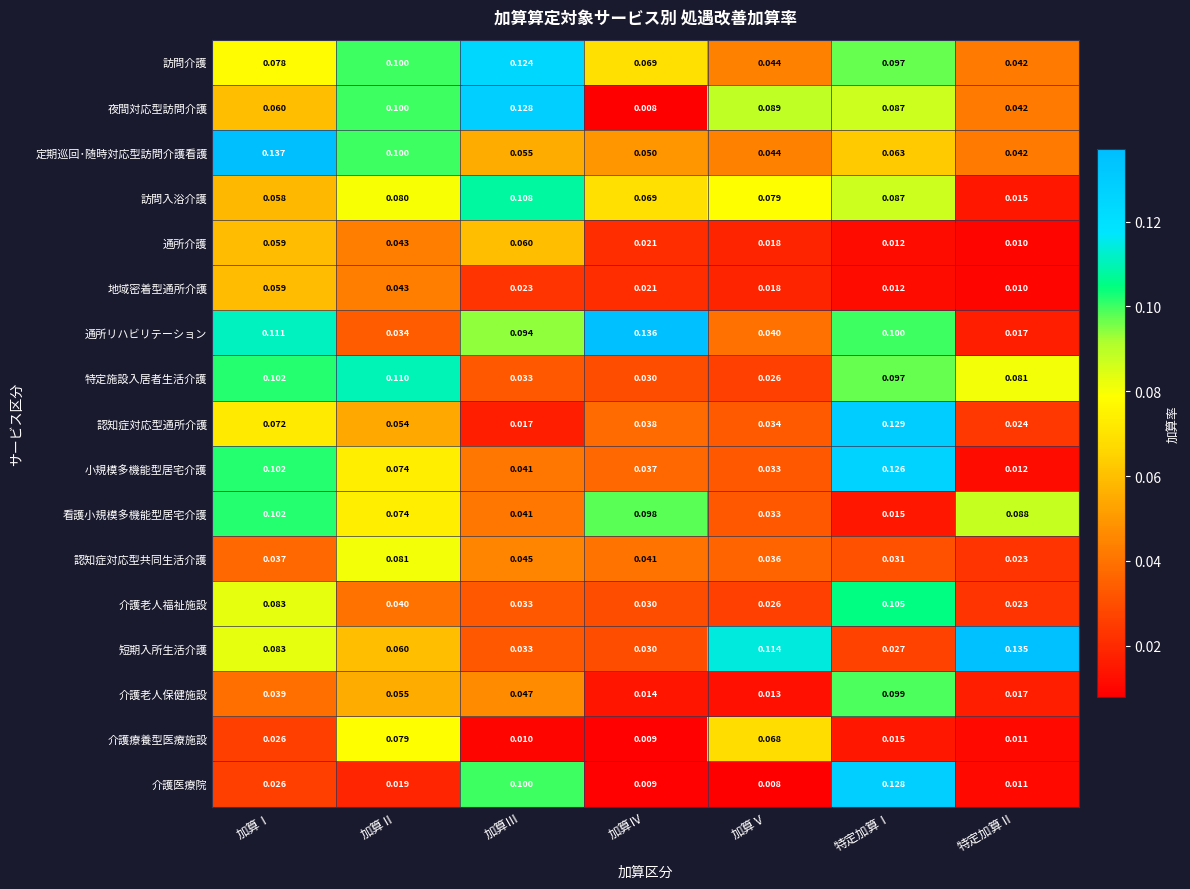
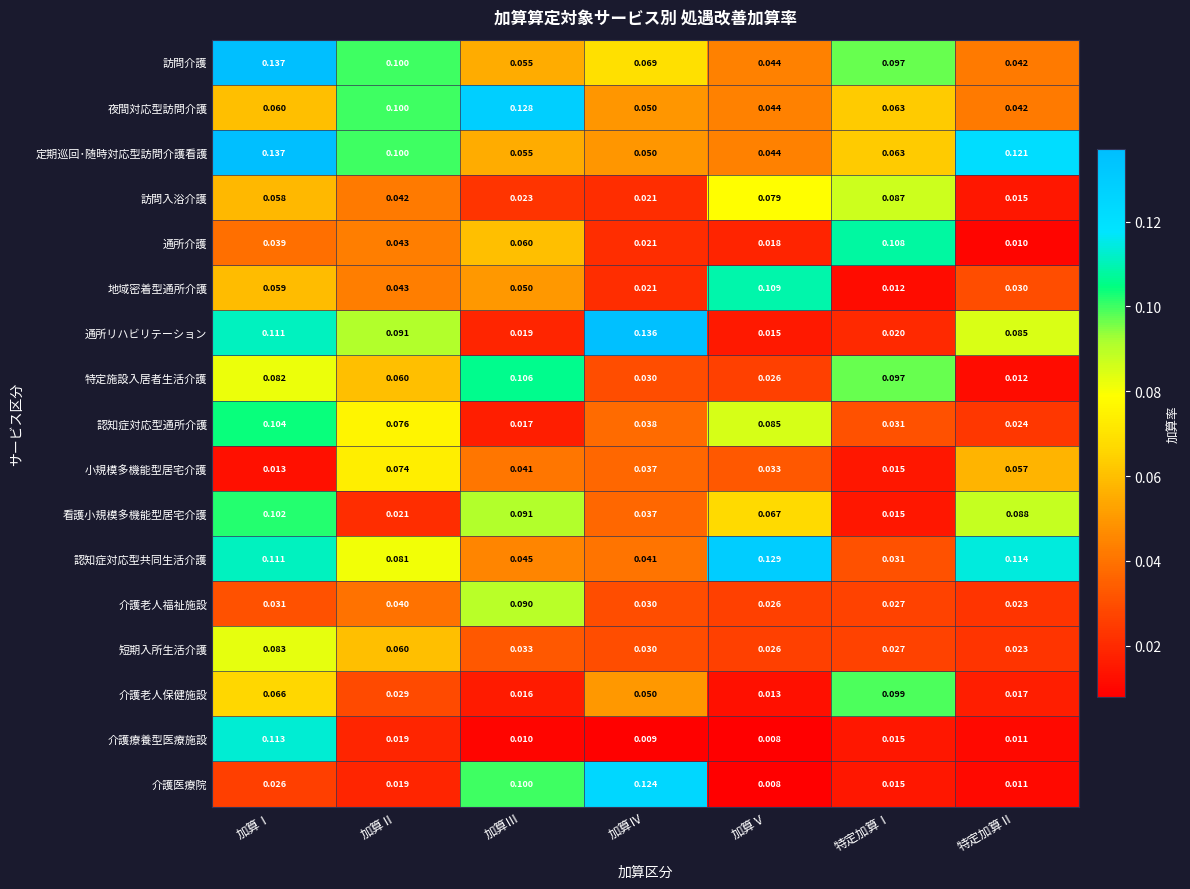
  {
    "訪問介護": {
-     "加算Ⅰ": 0.078,
+     "加算Ⅰ": 0.137,
      "加算Ⅱ": 0.100,
-     "加算Ⅲ": 0.124,
+     "加算Ⅲ": 0.055,
      "加算Ⅳ": 0.069,
      "加算Ⅴ": 0.044,
      "特定加算Ⅰ": 0.097,
      "特定加算Ⅱ": 0.042
    },
    "夜間対応型訪問介護": {
      "加算Ⅰ": 0.060,
      "加算Ⅱ": 0.100,
      "加算Ⅲ": 0.128,
-     "加算Ⅳ": 0.008,
-     "加算Ⅴ": 0.089,
-     "特定加算Ⅰ": 0.087,
+     "加算Ⅳ": 0.050,
+     "加算Ⅴ": 0.044,
+     "特定加算Ⅰ": 0.063,
      "特定加算Ⅱ": 0.042
    },
    "定期巡回･随時対応型訪問介護看護": {
      "加算Ⅰ": 0.137,
      "加算Ⅱ": 0.100,
      "加算Ⅲ": 0.055,
      "加算Ⅳ": 0.050,
      "加算Ⅴ": 0.044,
      "特定加算Ⅰ": 0.063,
-     "特定加算Ⅱ": 0.042
+     "特定加算Ⅱ": 0.121
    },
    "訪問入浴介護": {
      "加算Ⅰ": 0.058,
-     "加算Ⅱ": 0.080,
-     "加算Ⅲ": 0.108,
-     "加算Ⅳ": 0.069,
+     "加算Ⅱ": 0.042,
+     "加算Ⅲ": 0.023,
+     "加算Ⅳ": 0.021,
      "加算Ⅴ": 0.079,
      "特定加算Ⅰ": 0.087,
      "特定加算Ⅱ": 0.015
    },
    "通所介護": {
-     "加算Ⅰ": 0.059,
+     "加算Ⅰ": 0.039,
      "加算Ⅱ": 0.043,
      "加算Ⅲ": 0.060,
      "加算Ⅳ": 0.021,
      "加算Ⅴ": 0.018,
-     "特定加算Ⅰ": 0.012,
+     "特定加算Ⅰ": 0.108,
      "特定加算Ⅱ": 0.010
    },
    "地域密着型通所介護": {
      "加算Ⅰ": 0.059,
      "加算Ⅱ": 0.043,
-     "加算Ⅲ": 0.023,
+     "加算Ⅲ": 0.050,
      "加算Ⅳ": 0.021,
-     "加算Ⅴ": 0.018,
+     "加算Ⅴ": 0.109,
      "特定加算Ⅰ": 0.012,
-     "特定加算Ⅱ": 0.010
+     "特定加算Ⅱ": 0.030
    },
    "通所リハビリテーション": {
      "加算Ⅰ": 0.111,
-     "加算Ⅱ": 0.034,
-     "加算Ⅲ": 0.094,
+     "加算Ⅱ": 0.091,
+     "加算Ⅲ": 0.019,
      "加算Ⅳ": 0.136,
-     "加算Ⅴ": 0.040,
-     "特定加算Ⅰ": 0.100,
-     "特定加算Ⅱ": 0.017
+     "加算Ⅴ": 0.015,
+     "特定加算Ⅰ": 0.020,
+     "特定加算Ⅱ": 0.085
    },
    "特定施設入居者生活介護": {
-     "加算Ⅰ": 0.102,
-     "加算Ⅱ": 0.110,
-     "加算Ⅲ": 0.033,
+     "加算Ⅰ": 0.082,
+     "加算Ⅱ": 0.060,
+     "加算Ⅲ": 0.106,
      "加算Ⅳ": 0.030,
      "加算Ⅴ": 0.026,
      "特定加算Ⅰ": 0.097,
-     "特定加算Ⅱ": 0.081
+     "特定加算Ⅱ": 0.012
    },
    "認知症対応型通所介護": {
-     "加算Ⅰ": 0.072,
-     "加算Ⅱ": 0.054,
+     "加算Ⅰ": 0.104,
+     "加算Ⅱ": 0.076,
      "加算Ⅲ": 0.017,
      "加算Ⅳ": 0.038,
-     "加算Ⅴ": 0.034,
-     "特定加算Ⅰ": 0.129,
+     "加算Ⅴ": 0.085,
+     "特定加算Ⅰ": 0.031,
      "特定加算Ⅱ": 0.024
    },
    "小規模多機能型居宅介護": {
-     "加算Ⅰ": 0.102,
+     "加算Ⅰ": 0.013,
      "加算Ⅱ": 0.074,
      "加算Ⅲ": 0.041,
      "加算Ⅳ": 0.037,
      "加算Ⅴ": 0.033,
-     "特定加算Ⅰ": 0.126,
-     "特定加算Ⅱ": 0.012
+     "特定加算Ⅰ": 0.015,
+     "特定加算Ⅱ": 0.057
    },
    "看護小規模多機能型居宅介護": {
      "加算Ⅰ": 0.102,
-     "加算Ⅱ": 0.074,
-     "加算Ⅲ": 0.041,
-     "加算Ⅳ": 0.098,
-     "加算Ⅴ": 0.033,
+     "加算Ⅱ": 0.021,
+     "加算Ⅲ": 0.091,
+     "加算Ⅳ": 0.037,
+     "加算Ⅴ": 0.067,
      "特定加算Ⅰ": 0.015,
      "特定加算Ⅱ": 0.088
    },
    "認知症対応型共同生活介護": {
-     "加算Ⅰ": 0.037,
+     "加算Ⅰ": 0.111,
      "加算Ⅱ": 0.081,
      "加算Ⅲ": 0.045,
      "加算Ⅳ": 0.041,
-     "加算Ⅴ": 0.036,
+     "加算Ⅴ": 0.129,
      "特定加算Ⅰ": 0.031,
-     "特定加算Ⅱ": 0.023
+     "特定加算Ⅱ": 0.114
    },
    "介護老人福祉施設": {
-     "加算Ⅰ": 0.083,
+     "加算Ⅰ": 0.031,
      "加算Ⅱ": 0.040,
-     "加算Ⅲ": 0.033,
+     "加算Ⅲ": 0.090,
      "加算Ⅳ": 0.030,
      "加算Ⅴ": 0.026,
-     "特定加算Ⅰ": 0.105,
+     "特定加算Ⅰ": 0.027,
      "特定加算Ⅱ": 0.023
    },
    "短期入所生活介護": {
      "加算Ⅰ": 0.083,
      "加算Ⅱ": 0.060,
      "加算Ⅲ": 0.033,
      "加算Ⅳ": 0.030,
-     "加算Ⅴ": 0.114,
+     "加算Ⅴ": 0.026,
      "特定加算Ⅰ": 0.027,
-     "特定加算Ⅱ": 0.135
+     "特定加算Ⅱ": 0.023
    },
    "介護老人保健施設": {
-     "加算Ⅰ": 0.039,
-     "加算Ⅱ": 0.055,
-     "加算Ⅲ": 0.047,
-     "加算Ⅳ": 0.014,
+     "加算Ⅰ": 0.066,
+     "加算Ⅱ": 0.029,
+     "加算Ⅲ": 0.016,
+     "加算Ⅳ": 0.050,
      "加算Ⅴ": 0.013,
      "特定加算Ⅰ": 0.099,
      "特定加算Ⅱ": 0.017
    },
    "介護療養型医療施設": {
-     "加算Ⅰ": 0.026,
-     "加算Ⅱ": 0.079,
+     "加算Ⅰ": 0.113,
+     "加算Ⅱ": 0.019,
      "加算Ⅲ": 0.010,
      "加算Ⅳ": 0.009,
-     "加算Ⅴ": 0.068,
+     "加算Ⅴ": 0.008,
      "特定加算Ⅰ": 0.015,
      "特定加算Ⅱ": 0.011
    },
    "介護医療院": {
      "加算Ⅰ": 0.026,
      "加算Ⅱ": 0.019,
      "加算Ⅲ": 0.100,
-     "加算Ⅳ": 0.009,
+     "加算Ⅳ": 0.124,
      "加算Ⅴ": 0.008,
-     "特定加算Ⅰ": 0.128,
+     "特定加算Ⅰ": 0.015,
      "特定加算Ⅱ": 0.011
    }
  }
